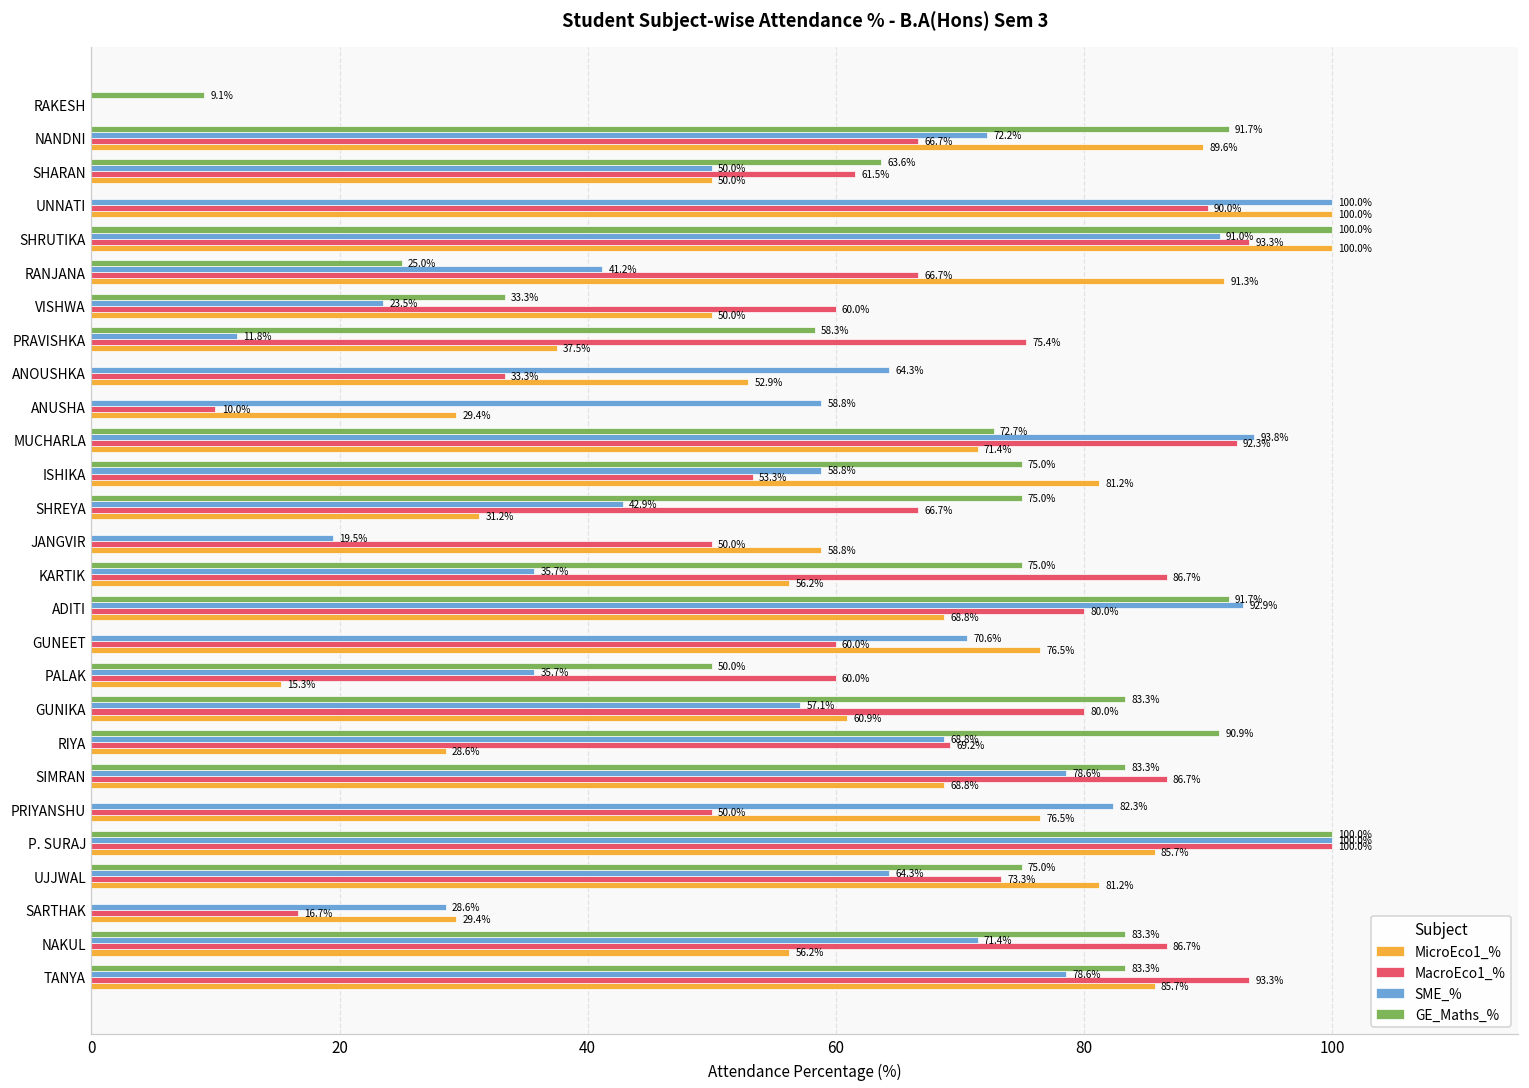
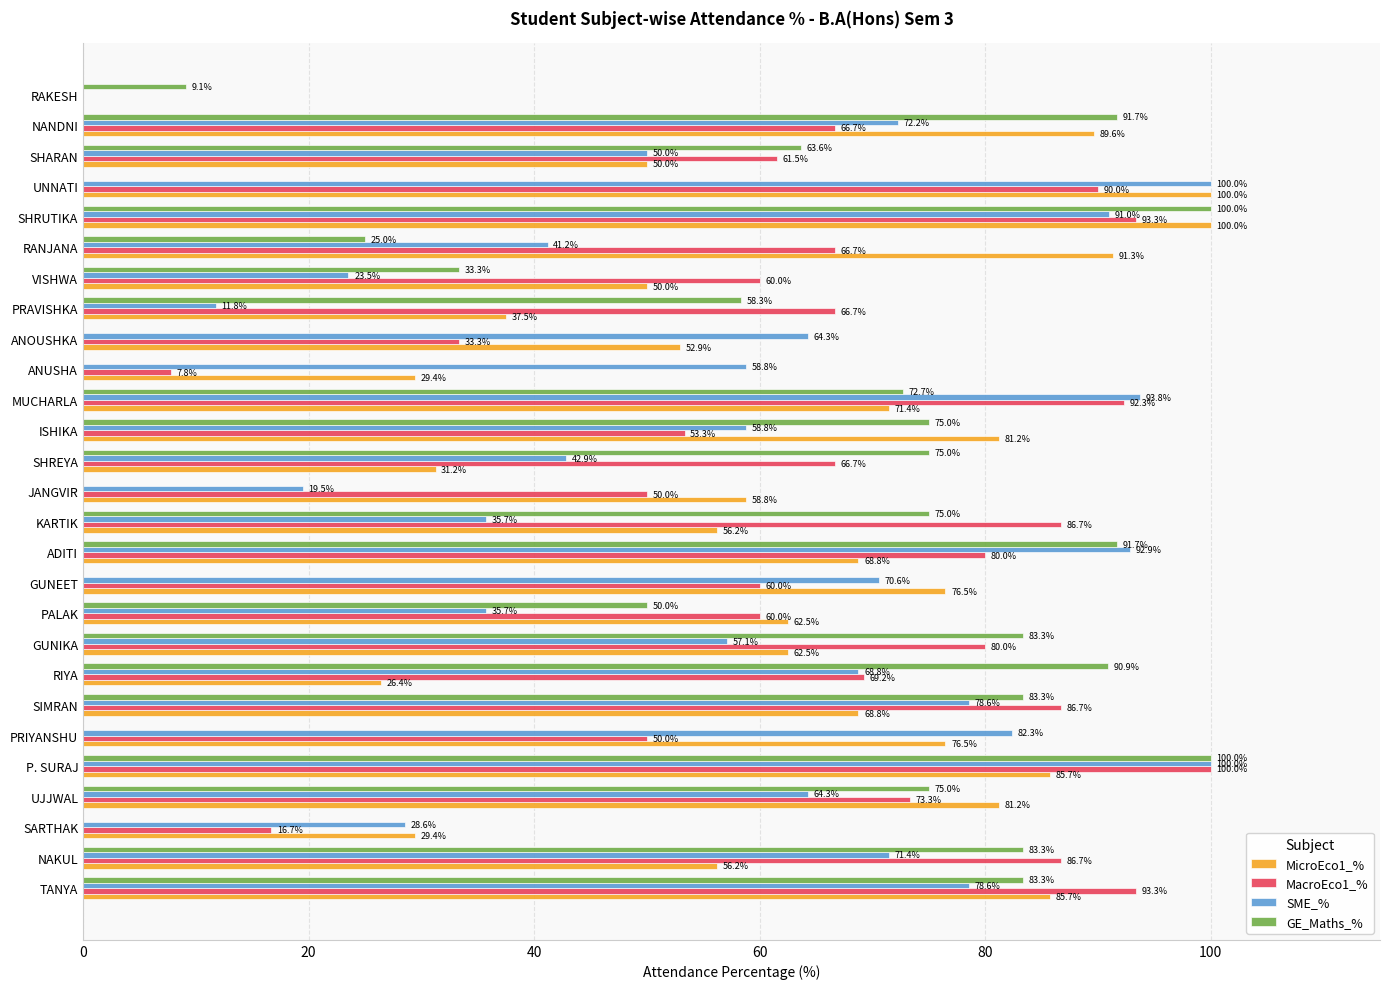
  {
    "MicroEco1_%": {
      "NANDNI": "89.6%",
      "SHARAN": "50.0%",
      "UNNATI": "100.0%",
      "SHRUTIKA": "100.0%",
      "RANJANA": "91.3%",
      "VISHWA": "50.0%",
      "PRAVISHKA": "37.5%",
      "ANOUSHKA": "52.9%",
      "ANUSHA": "29.4%",
      "MUCHARLA": "71.4%",
      "ISHIKA": "81.2%",
      "SHREYA": "31.2%",
      "JANGVIR": "58.8%",
      "KARTIK": "56.2%",
      "ADITI": "68.8%",
      "GUNEET": "76.5%",
-     "PALAK": "15.3%",
-     "GUNIKA": "60.9%",
-     "RIYA": "28.6%",
+     "PALAK": "62.5%",
+     "GUNIKA": "62.5%",
+     "RIYA": "26.4%",
      "SIMRAN": "68.8%",
      "PRIYANSHU": "76.5%",
      "P. SURAJ": "85.7%",
      "UJJWAL": "81.2%",
      "SARTHAK": "29.4%",
      "NAKUL": "56.2%",
      "TANYA": "85.7%"
    },
    "MacroEco1_%": {
      "NANDNI": "66.7%",
      "SHARAN": "61.5%",
      "UNNATI": "90.0%",
      "SHRUTIKA": "93.3%",
      "RANJANA": "66.7%",
      "VISHWA": "60.0%",
-     "PRAVISHKA": "75.4%",
+     "PRAVISHKA": "66.7%",
      "ANOUSHKA": "33.3%",
-     "ANUSHA": "10.0%",
+     "ANUSHA": "7.8%",
      "MUCHARLA": "92.3%",
      "ISHIKA": "53.3%",
      "SHREYA": "66.7%",
      "JANGVIR": "50.0%",
      "KARTIK": "86.7%",
      "ADITI": "80.0%",
      "GUNEET": "60.0%",
      "PALAK": "60.0%",
      "GUNIKA": "80.0%",
      "SIMRAN": "86.7%",
      "PRIYANSHU": "50.0%",
      "UJJWAL": "73.3%",
      "SARTHAK": "16.7%",
      "NAKUL": "86.7%",
      "TANYA": "93.3%"
    },
    "SME_%": {
      "NANDNI": "72.2%",
      "SHARAN": "50.0%",
      "UNNATI": "100.0%",
      "SHRUTIKA": "91.0%",
      "RANJANA": "41.2%",
      "VISHWA": "23.5%",
      "PRAVISHKA": "11.8%",
      "ANOUSHKA": "64.3%",
      "ANUSHA": "58.8%",
      "MUCHARLA": "93.8%",
      "ISHIKA": "58.8%",
      "SHREYA": "42.9%",
      "JANGVIR": "19.5%",
      "KARTIK": "35.7%",
      "GUNEET": "70.6%",
      "PALAK": "35.7%",
      "GUNIKA": "57.1%",
      "SIMRAN": "78.6%",
      "PRIYANSHU": "82.3%",
      "UJJWAL": "64.3%",
      "SARTHAK": "28.6%",
      "NAKUL": "71.4%",
      "TANYA": "78.6%"
    },
    "GE_Maths_%": {
      "RAKESH": "9.1%",
      "NANDNI": "91.7%",
      "SHARAN": "63.6%",
      "SHRUTIKA": "100.0%",
      "RANJANA": "25.0%",
      "VISHWA": "33.3%",
      "PRAVISHKA": "58.3%",
      "MUCHARLA": "72.7%",
      "ISHIKA": "75.0%",
      "SHREYA": "75.0%",
      "KARTIK": "75.0%",
      "PALAK": "50.0%",
      "GUNIKA": "83.3%",
      "RIYA": "90.9%",
      "SIMRAN": "83.3%",
      "UJJWAL": "75.0%",
      "NAKUL": "83.3%",
      "TANYA": "83.3%"
    }
  }
